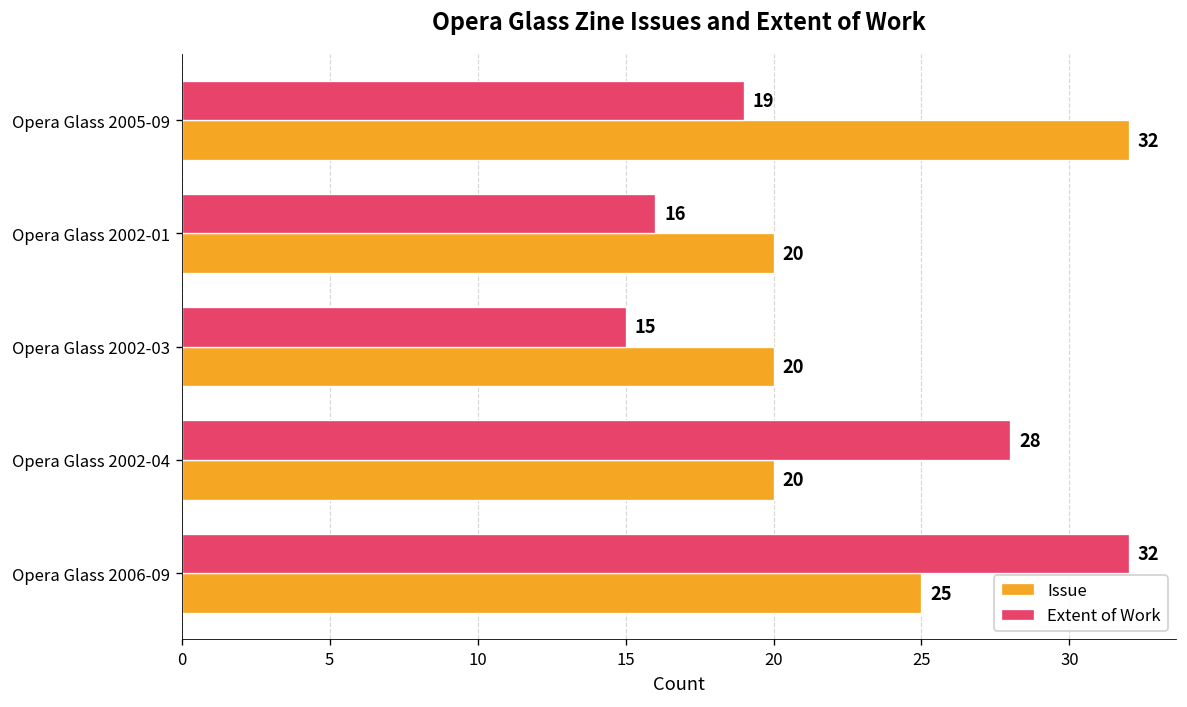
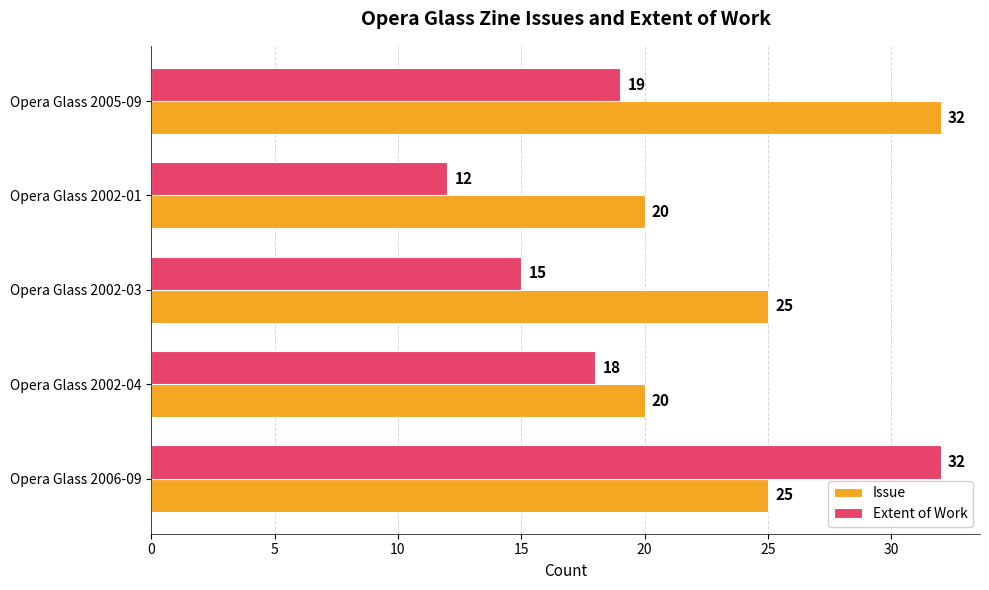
  {
    "Issue": {
      "Opera Glass 2005-09": 32,
      "Opera Glass 2002-01": 20,
-     "Opera Glass 2002-03": 20,
+     "Opera Glass 2002-03": 25,
      "Opera Glass 2002-04": 20,
      "Opera Glass 2006-09": 25
    },
    "Extent of Work": {
      "Opera Glass 2005-09": 19,
-     "Opera Glass 2002-01": 16,
+     "Opera Glass 2002-01": 12,
      "Opera Glass 2002-03": 15,
-     "Opera Glass 2002-04": 28,
+     "Opera Glass 2002-04": 18,
      "Opera Glass 2006-09": 32
    }
  }
